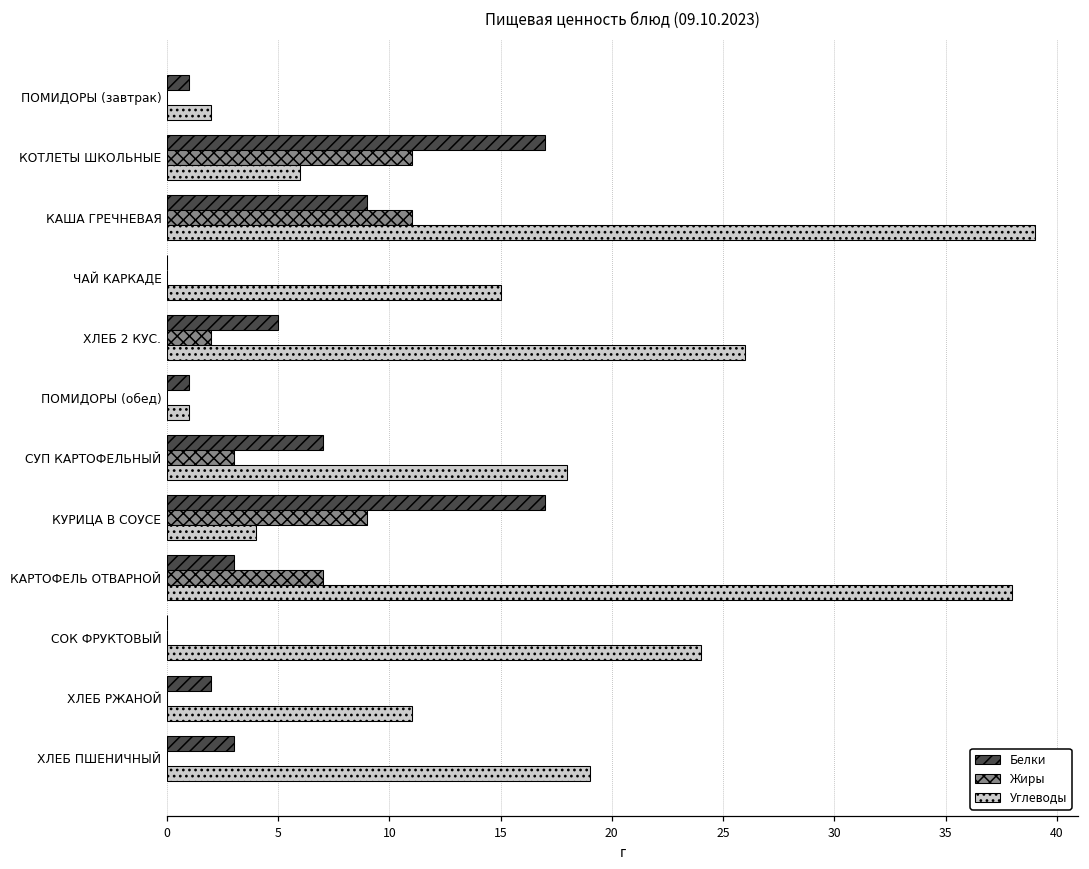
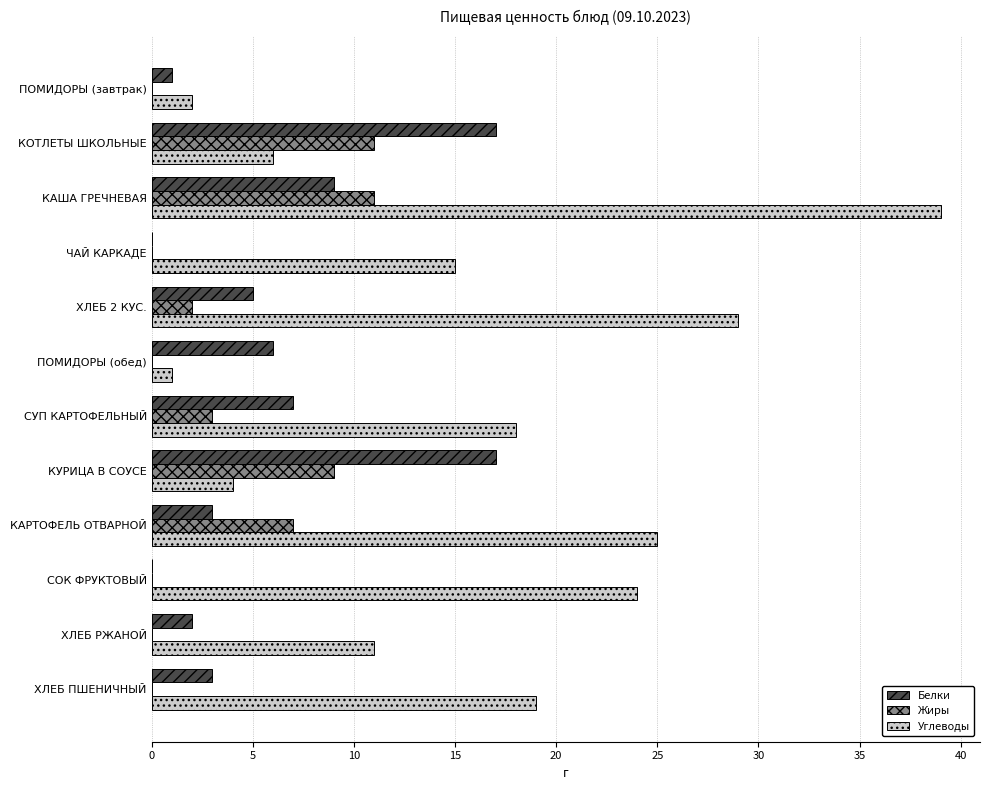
  {
    "Белки": {
      "ПОМИДОРЫ (завтрак)": 1,
      "КОТЛЕТЫ ШКОЛЬНЫЕ": 17,
      "КАША ГРЕЧНЕВАЯ": 9,
      "ЧАЙ КАРКАДЕ": 0,
      "ХЛЕБ 2 КУС.": 5,
-     "ПОМИДОРЫ (обед)": 1,
+     "ПОМИДОРЫ (обед)": 6,
      "СУП КАРТОФЕЛЬНЫЙ": 7,
      "КУРИЦА В СОУСЕ": 17,
      "КАРТОФЕЛЬ ОТВАРНОЙ": 3,
      "СОК ФРУКТОВЫЙ": 0,
      "ХЛЕБ РЖАНОЙ": 2,
      "ХЛЕБ ПШЕНИЧНЫЙ": 3
    },
    "Жиры": {
      "ПОМИДОРЫ (завтрак)": 0,
      "КОТЛЕТЫ ШКОЛЬНЫЕ": 11,
      "КАША ГРЕЧНЕВАЯ": 11,
      "ЧАЙ КАРКАДЕ": 0,
      "ХЛЕБ 2 КУС.": 2,
      "ПОМИДОРЫ (обед)": 0,
      "СУП КАРТОФЕЛЬНЫЙ": 3,
      "КУРИЦА В СОУСЕ": 9,
      "КАРТОФЕЛЬ ОТВАРНОЙ": 7,
      "СОК ФРУКТОВЫЙ": 0,
      "ХЛЕБ РЖАНОЙ": 0,
      "ХЛЕБ ПШЕНИЧНЫЙ": 0
    },
    "Углеводы": {
      "ПОМИДОРЫ (завтрак)": 2,
      "КОТЛЕТЫ ШКОЛЬНЫЕ": 6,
      "КАША ГРЕЧНЕВАЯ": 39,
      "ЧАЙ КАРКАДЕ": 15,
-     "ХЛЕБ 2 КУС.": 26,
+     "ХЛЕБ 2 КУС.": 29,
      "ПОМИДОРЫ (обед)": 1,
      "СУП КАРТОФЕЛЬНЫЙ": 18,
      "КУРИЦА В СОУСЕ": 4,
-     "КАРТОФЕЛЬ ОТВАРНОЙ": 38,
+     "КАРТОФЕЛЬ ОТВАРНОЙ": 25,
      "СОК ФРУКТОВЫЙ": 24,
      "ХЛЕБ РЖАНОЙ": 11,
      "ХЛЕБ ПШЕНИЧНЫЙ": 19
    }
  }
